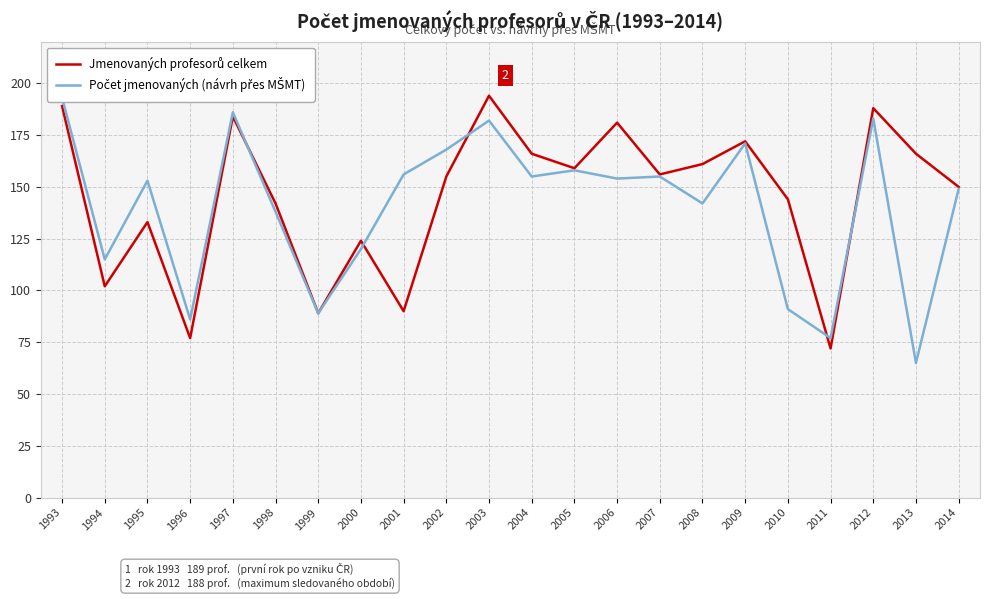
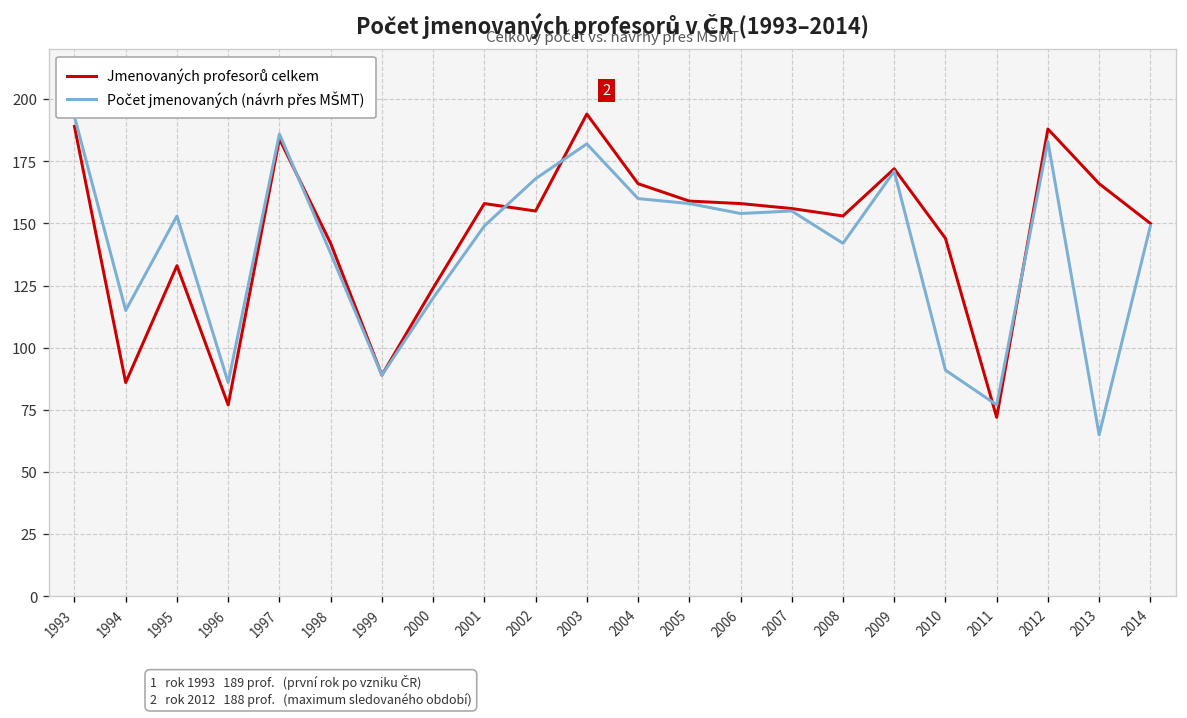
  {
    "Jmenovaných profesorů celkem": {
      "1993": 189,
-     "1994": 102,
+     "1994": 86,
      "1995": 133,
      "1996": 77,
      "1997": 184,
      "1998": 142,
      "2000": 124,
-     "2001": 90,
+     "2001": 158,
      "2002": 155,
      "2004": 166,
-     "2006": 181,
-     "2008": 161,
+     "2006": 158,
+     "2008": 153,
      "2010": 144,
      "2011": 72,
      "2012": 188,
      "2013": 166
    },
    "Počet jmenovaných (návrh přes MŠMT)": {
      "1994": 115,
      "1995": 153,
      "1996": 86,
      "1997": 186,
      "1998": 138,
      "2000": 120,
-     "2001": 156,
+     "2001": 149,
      "2002": 168,
      "2003": 182,
-     "2004": 155,
+     "2004": 160,
      "2006": 154,
      "2008": 142,
      "2010": 91,
      "2011": 77,
      "2012": 183,
      "2013": 65
    }
  }
